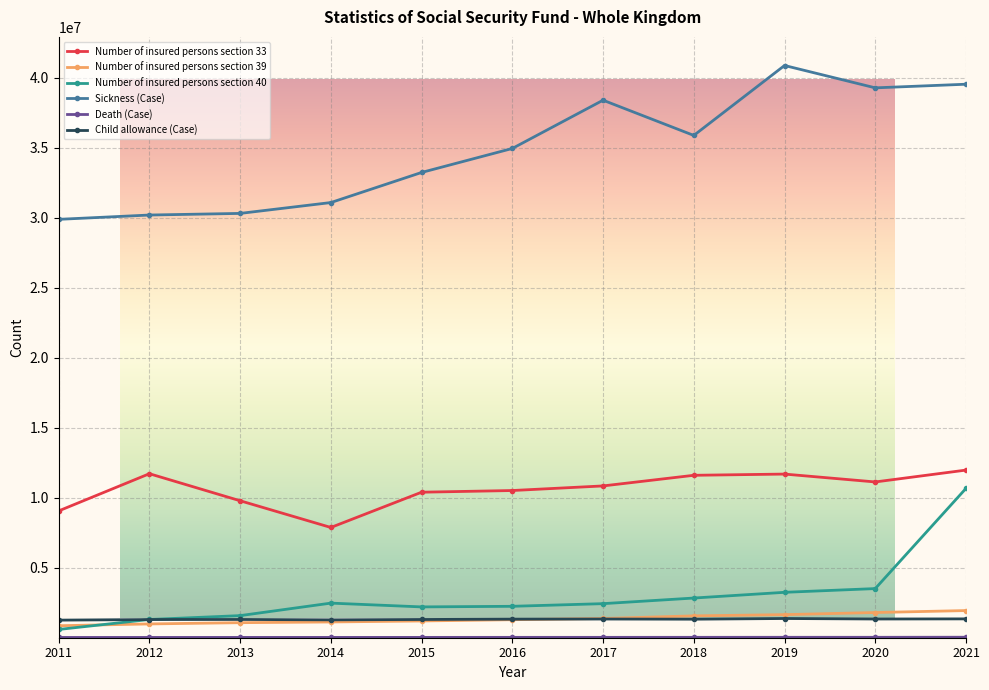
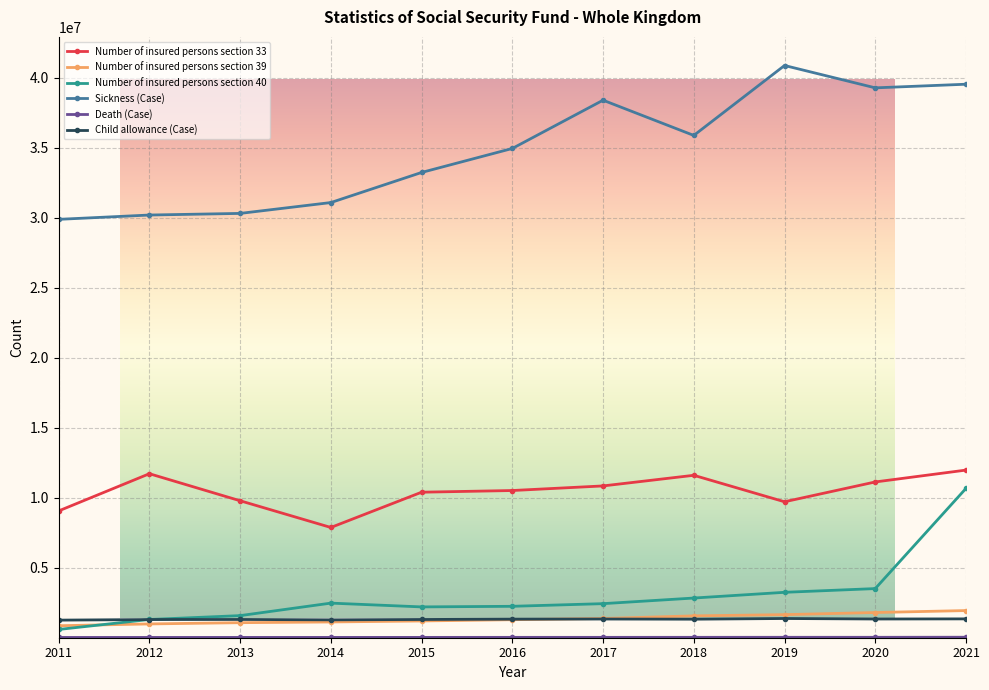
  {
    "Number of insured persons section 33": {
      "2011": 9100000,
      "2012": 11700000,
      "2013": 9800000,
      "2014": 7900000,
      "2015": 10400000,
      "2016": 10500000,
      "2017": 10800000,
      "2018": 11600000,
-     "2019": 11700000,
+     "2019": 9700000,
      "2020": 11100000,
      "2021": 12000000
    },
    "Number of insured persons section 39": {
      "2011": 900000,
      "2012": 1000000,
      "2013": 1100000,
      "2018": 1600000,
      "2019": 1600000,
      "2020": 1800000,
      "2021": 1900000
    },
    "Death (Case)": {
      "2011": 0,
      "2012": 0,
      "2013": 0,
      "2014": 0,
      "2015": 0,
      "2016": 0,
      "2017": 0,
      "2018": 0,
      "2019": 0,
      "2020": 0,
      "2021": 0
    },
    "Child allowance (Case)": {
      "2011": 1300000,
      "2013": 1300000,
      "2018": 1300000,
      "2019": 1400000,
      "2020": 1300000,
      "2021": 1300000
    }
  }
